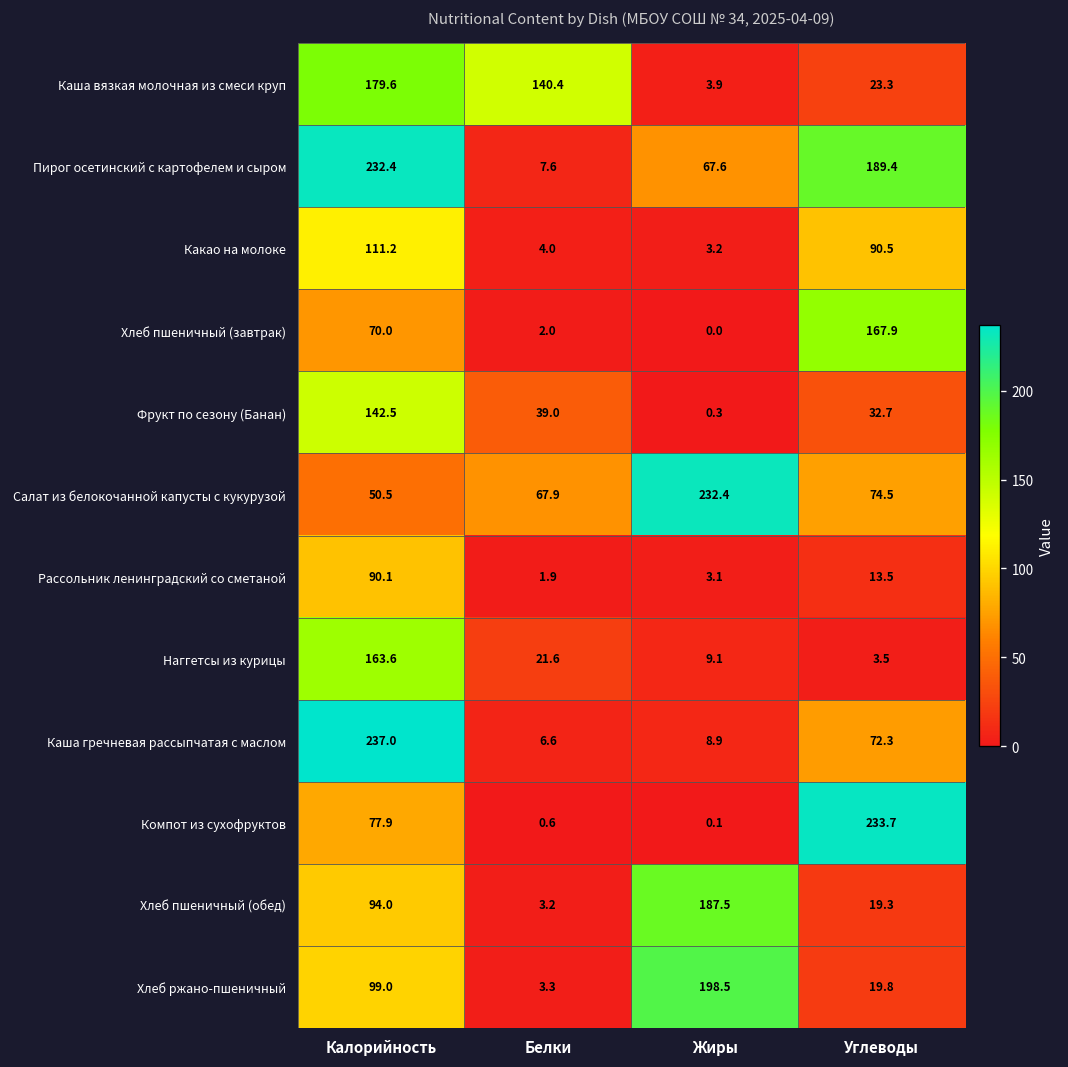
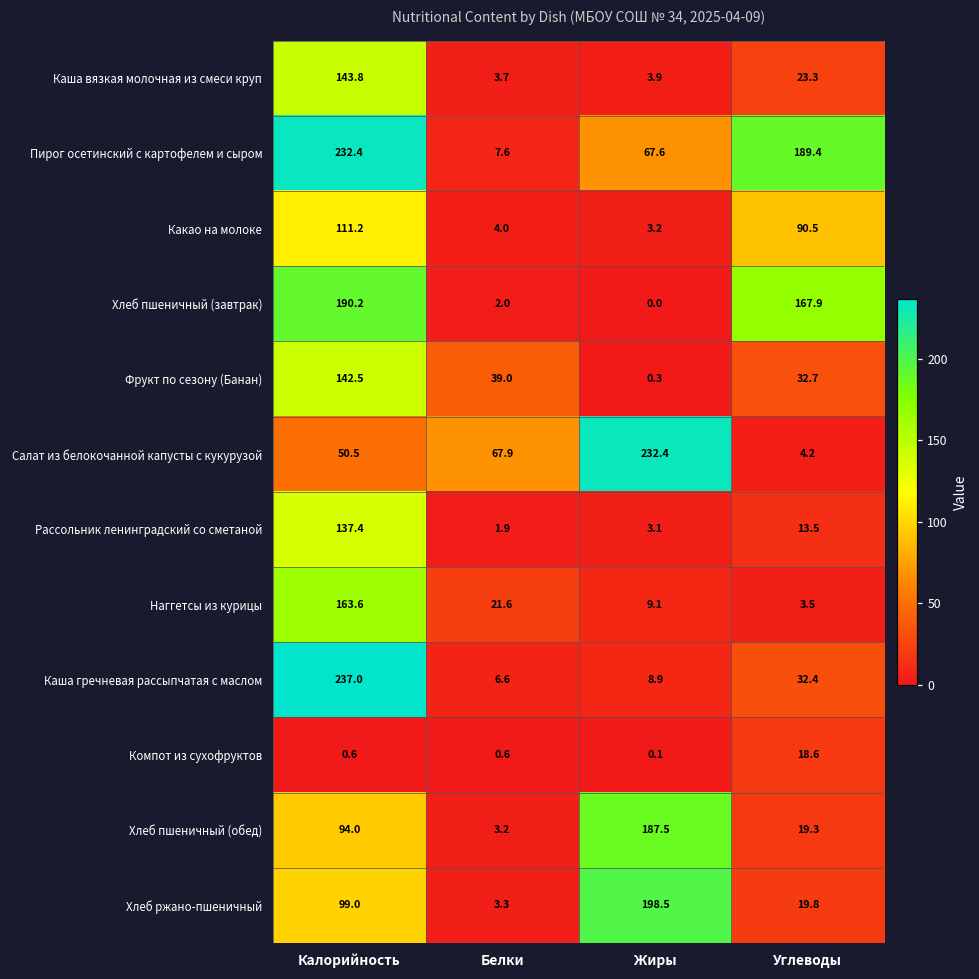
  {
    "Каша вязкая молочная из смеси круп": {
-     "Калорийность": 179.6,
-     "Белки": 140.4,
+     "Калорийность": 143.8,
+     "Белки": 3.7,
      "Жиры": 3.9,
      "Углеводы": 23.3
    },
    "Пирог осетинский с картофелем и сыром": {
      "Калорийность": 232.4,
      "Белки": 7.6,
      "Жиры": 67.6,
      "Углеводы": 189.4
    },
    "Какао на молоке": {
      "Калорийность": 111.2,
      "Белки": 4.0,
      "Жиры": 3.2,
      "Углеводы": 90.5
    },
    "Хлеб пшеничный (завтрак)": {
-     "Калорийность": 70.0,
+     "Калорийность": 190.2,
      "Белки": 2.0,
      "Жиры": 0.0,
      "Углеводы": 167.9
    },
    "Фрукт по сезону (Банан)": {
      "Калорийность": 142.5,
      "Белки": 39.0,
      "Жиры": 0.3,
      "Углеводы": 32.7
    },
    "Салат из белокочанной капусты с кукурузой": {
      "Калорийность": 50.5,
      "Белки": 67.9,
      "Жиры": 232.4,
-     "Углеводы": 74.5
+     "Углеводы": 4.2
    },
    "Рассольник ленинградский со сметаной": {
-     "Калорийность": 90.1,
+     "Калорийность": 137.4,
      "Белки": 1.9,
      "Жиры": 3.1,
      "Углеводы": 13.5
    },
    "Наггетсы из курицы": {
      "Калорийность": 163.6,
      "Белки": 21.6,
      "Жиры": 9.1,
      "Углеводы": 3.5
    },
    "Каша гречневая рассыпчатая с маслом": {
      "Калорийность": 237.0,
      "Белки": 6.6,
      "Жиры": 8.9,
-     "Углеводы": 72.3
+     "Углеводы": 32.4
    },
    "Компот из сухофруктов": {
-     "Калорийность": 77.9,
+     "Калорийность": 0.6,
      "Белки": 0.6,
      "Жиры": 0.1,
-     "Углеводы": 233.7
+     "Углеводы": 18.6
    },
    "Хлеб пшеничный (обед)": {
      "Калорийность": 94.0,
      "Белки": 3.2,
      "Жиры": 187.5,
      "Углеводы": 19.3
    },
    "Хлеб ржано-пшеничный": {
      "Калорийность": 99.0,
      "Белки": 3.3,
      "Жиры": 198.5,
      "Углеводы": 19.8
    }
  }
